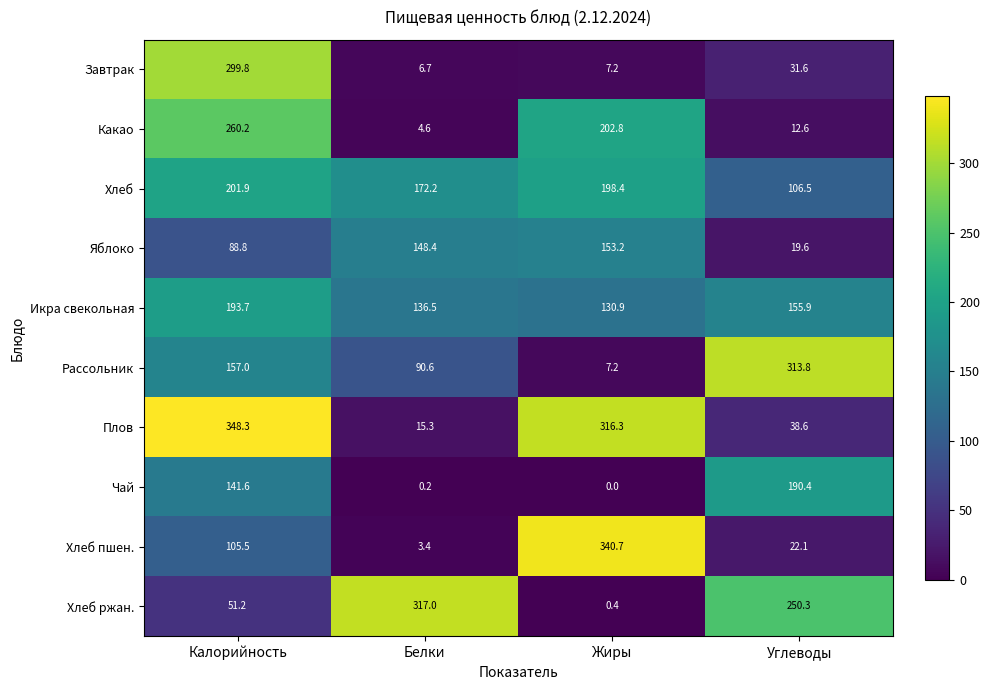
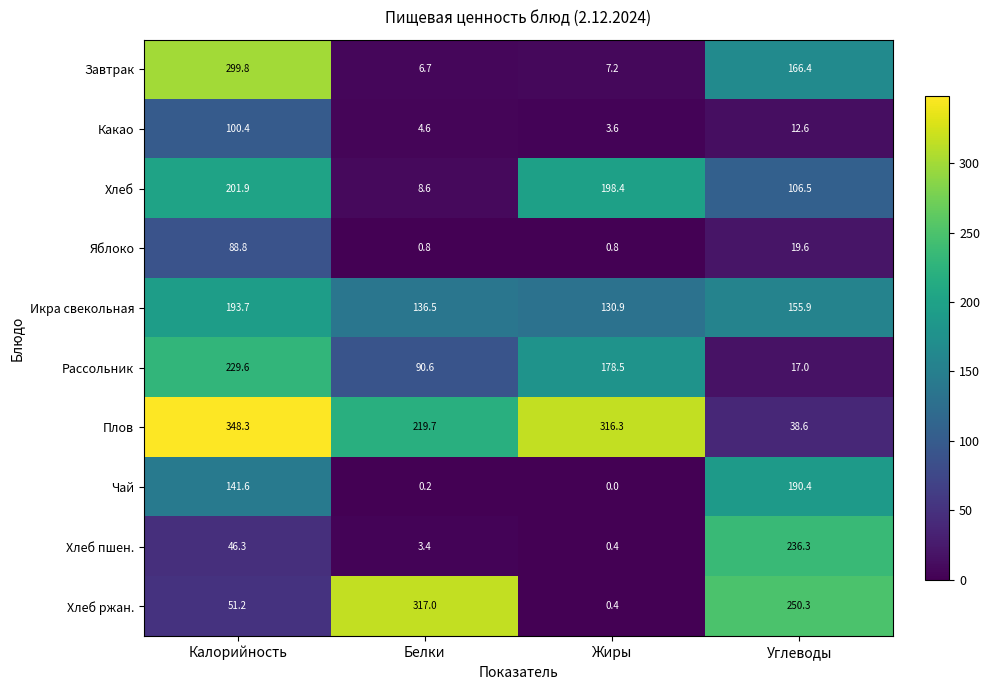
  {
    "Завтрак": {
      "Калорийность": 299.8,
      "Белки": 6.7,
      "Жиры": 7.2,
-     "Углеводы": 31.6
+     "Углеводы": 166.4
    },
    "Какао": {
-     "Калорийность": 260.2,
+     "Калорийность": 100.4,
      "Белки": 4.6,
-     "Жиры": 202.8,
+     "Жиры": 3.6,
      "Углеводы": 12.6
    },
    "Хлеб": {
      "Калорийность": 201.9,
-     "Белки": 172.2,
+     "Белки": 8.6,
      "Жиры": 198.4,
      "Углеводы": 106.5
    },
    "Яблоко": {
      "Калорийность": 88.8,
-     "Белки": 148.4,
-     "Жиры": 153.2,
+     "Белки": 0.8,
+     "Жиры": 0.8,
      "Углеводы": 19.6
    },
    "Икра свекольная": {
      "Калорийность": 193.7,
      "Белки": 136.5,
      "Жиры": 130.9,
      "Углеводы": 155.9
    },
    "Рассольник": {
-     "Калорийность": 157.0,
+     "Калорийность": 229.6,
      "Белки": 90.6,
-     "Жиры": 7.2,
-     "Углеводы": 313.8
+     "Жиры": 178.5,
+     "Углеводы": 17.0
    },
    "Плов": {
      "Калорийность": 348.3,
-     "Белки": 15.3,
+     "Белки": 219.7,
      "Жиры": 316.3,
      "Углеводы": 38.6
    },
    "Чай": {
      "Калорийность": 141.6,
      "Белки": 0.2,
      "Жиры": 0.0,
      "Углеводы": 190.4
    },
    "Хлеб пшен.": {
-     "Калорийность": 105.5,
+     "Калорийность": 46.3,
      "Белки": 3.4,
-     "Жиры": 340.7,
-     "Углеводы": 22.1
+     "Жиры": 0.4,
+     "Углеводы": 236.3
    },
    "Хлеб ржан.": {
      "Калорийность": 51.2,
      "Белки": 317.0,
      "Жиры": 0.4,
      "Углеводы": 250.3
    }
  }
